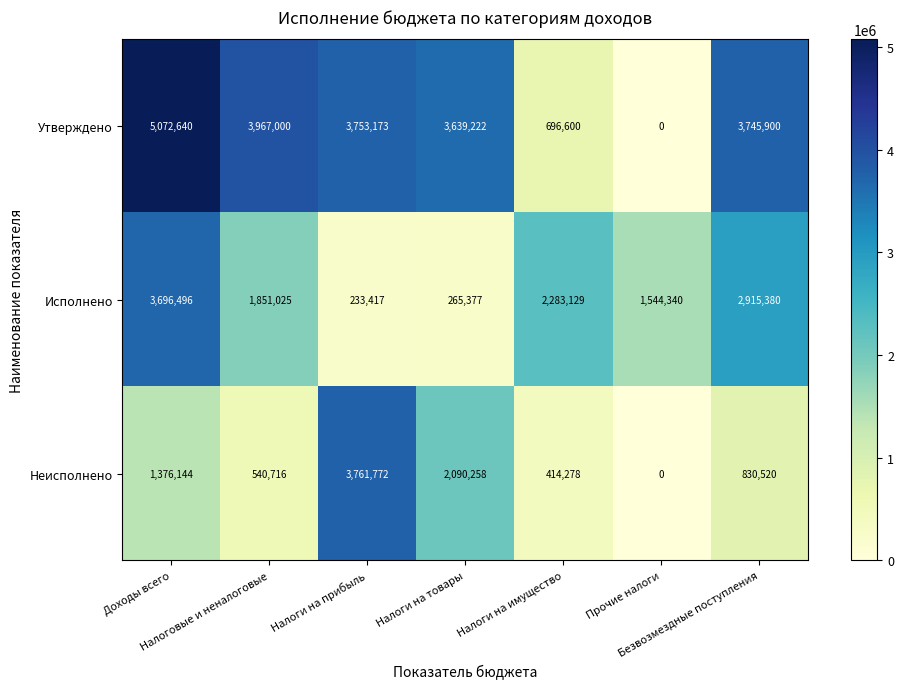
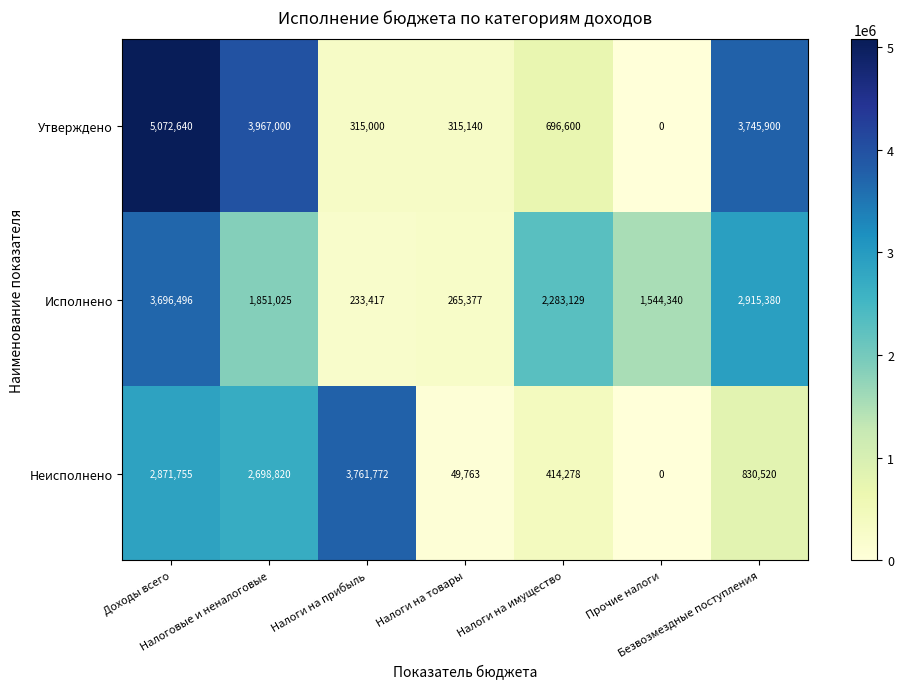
  {
    "Утверждено": {
      "Доходы всего": "5,072,640",
      "Налоговые и неналоговые": "3,967,000",
-     "Налоги на прибыль": "3,753,173",
-     "Налоги на товары": "3,639,222",
+     "Налоги на прибыль": "315,000",
+     "Налоги на товары": "315,140",
      "Налоги на имущество": "696,600",
      "Прочие налоги": "0",
      "Безвозмездные поступления": "3,745,900"
    },
    "Исполнено": {
      "Доходы всего": "3,696,496",
      "Налоговые и неналоговые": "1,851,025",
      "Налоги на прибыль": "233,417",
      "Налоги на товары": "265,377",
      "Налоги на имущество": "2,283,129",
      "Прочие налоги": "1,544,340",
      "Безвозмездные поступления": "2,915,380"
    },
    "Неисполнено": {
-     "Доходы всего": "1,376,144",
-     "Налоговые и неналоговые": "540,716",
+     "Доходы всего": "2,871,755",
+     "Налоговые и неналоговые": "2,698,820",
      "Налоги на прибыль": "3,761,772",
-     "Налоги на товары": "2,090,258",
+     "Налоги на товары": "49,763",
      "Налоги на имущество": "414,278",
      "Прочие налоги": "0",
      "Безвозмездные поступления": "830,520"
    }
  }
